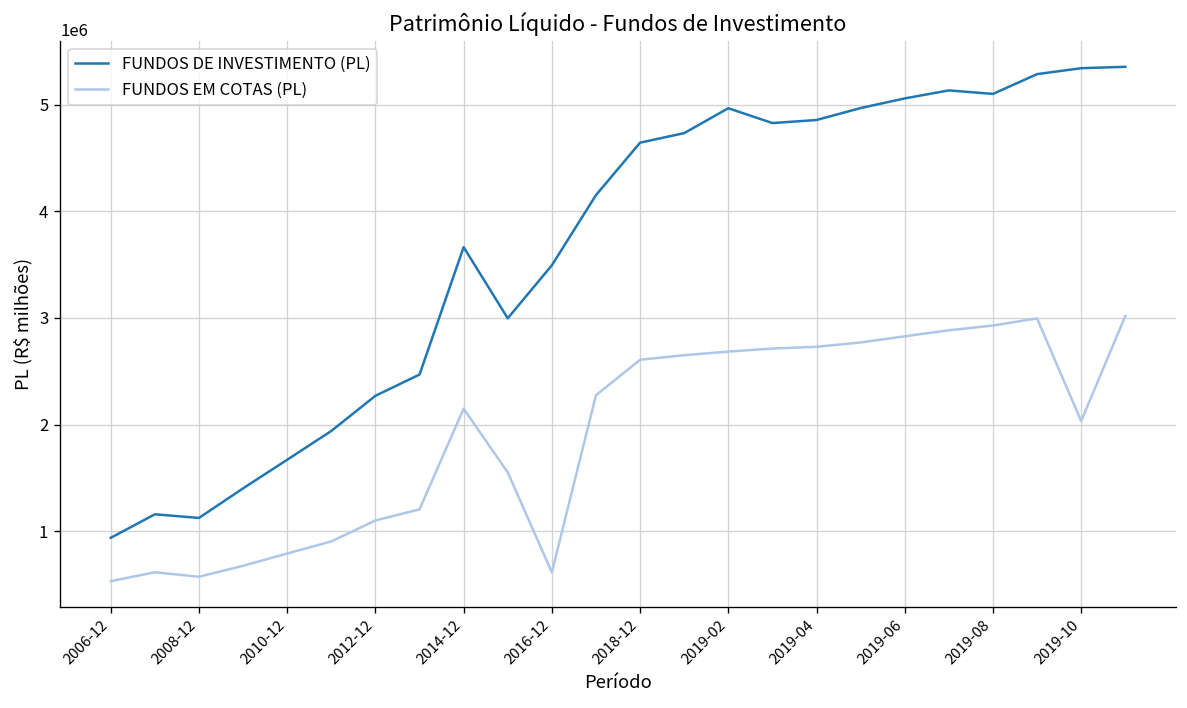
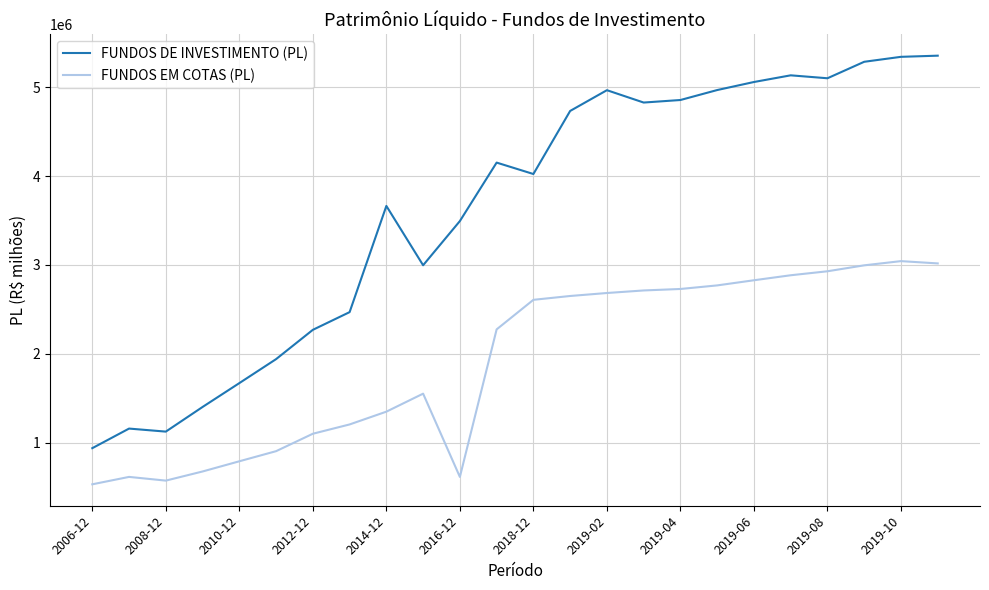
  {
    "FUNDOS DE INVESTIMENTO (PL)": {
      "2006-12": 900000,
      "2008-12": 1100000,
      "2010-12": 1700000,
      "2012-12": 2300000,
      "2014-12": 3700000,
      "2016-12": 3500000,
-     "2018-12": 4600000,
+     "2018-12": 4000000,
      "2019-02": 5000000,
      "2019-04": 4900000,
      "2019-06": 5100000,
      "2019-08": 5100000,
      "2019-10": 5300000
    },
    "FUNDOS EM COTAS (PL)": {
      "2006-12": 500000,
      "2008-12": 600000,
      "2010-12": 800000,
      "2012-12": 1100000,
-     "2014-12": 2100000,
+     "2014-12": 1400000,
      "2016-12": 600000,
      "2018-12": 2600000,
      "2019-02": 2700000,
      "2019-04": 2700000,
      "2019-06": 2800000,
      "2019-08": 2900000,
-     "2019-10": 2000000
+     "2019-10": 3000000
    }
  }
